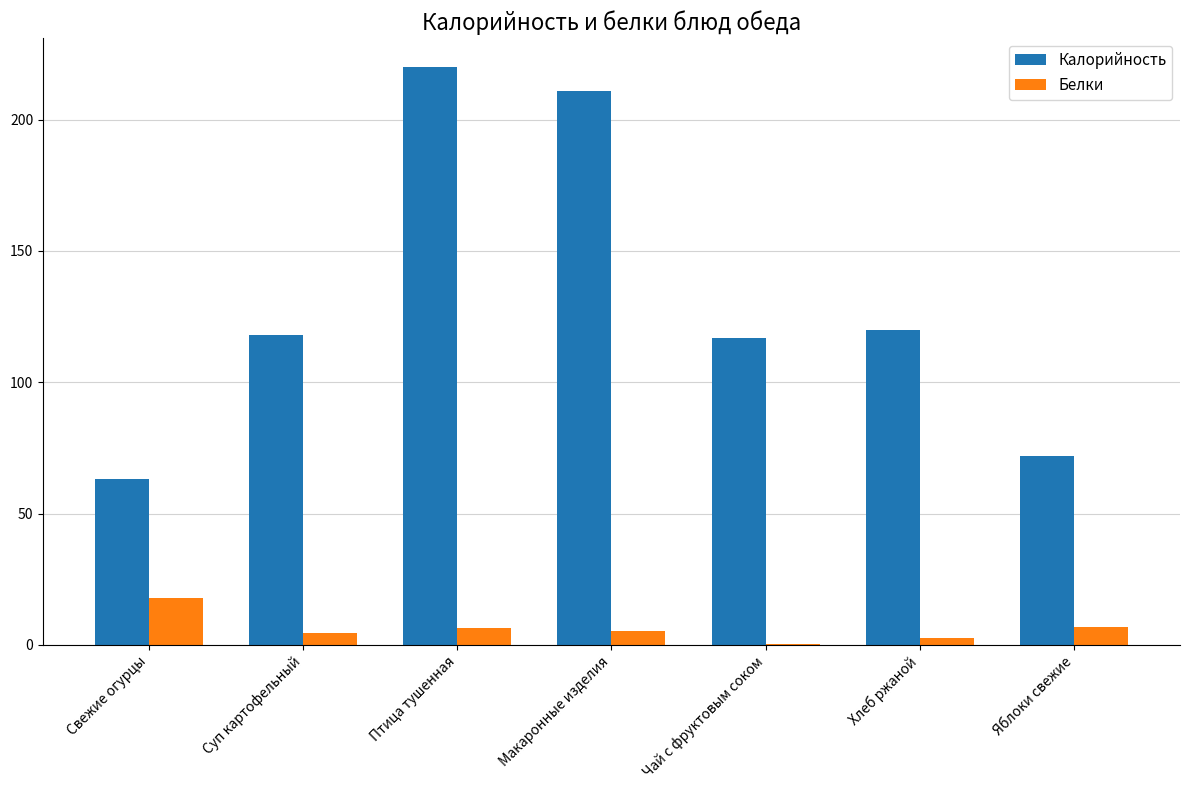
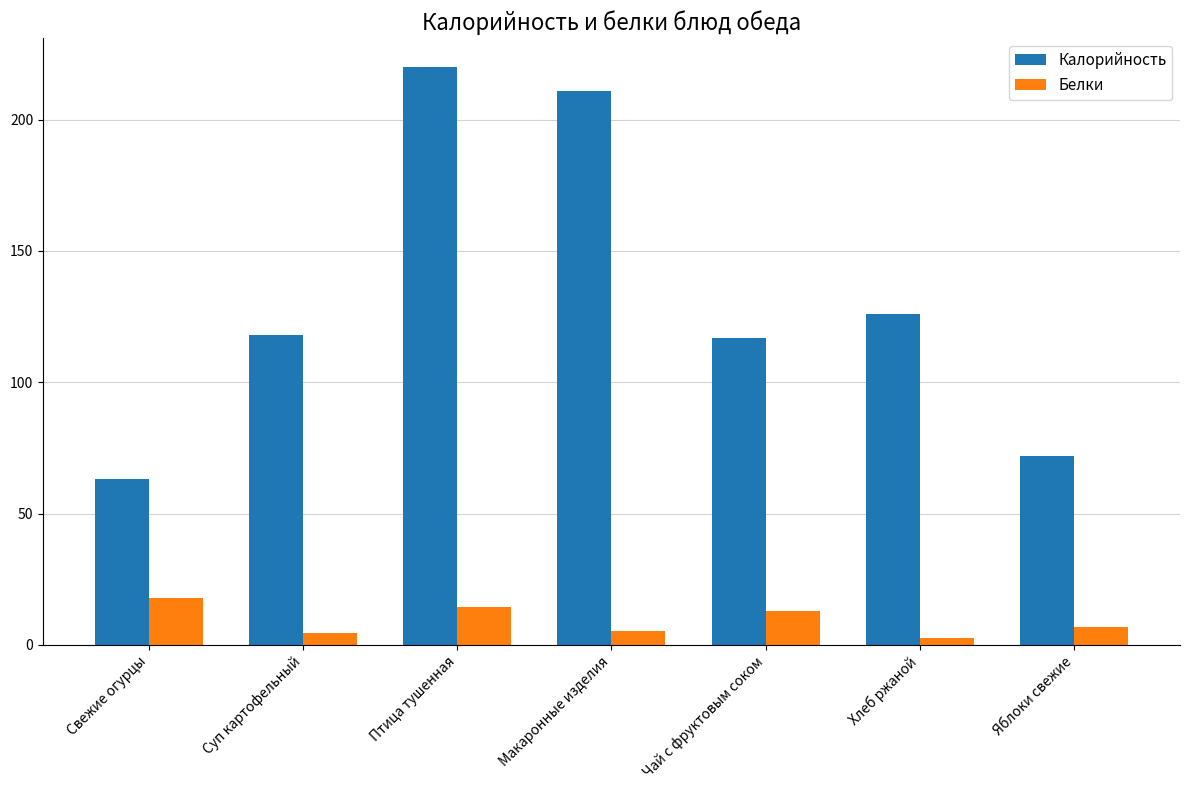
  {
    "Калорийность": {
      "Свежие огурцы": 63,
      "Суп картофельный": 118,
      "Птица тушенная": 220,
      "Макаронные изделия": 211,
      "Чай с фруктовым соком": 117,
-     "Хлеб ржаной": 120,
+     "Хлеб ржаной": 126,
      "Яблоки свежие": 72
    },
    "Белки": {
      "Свежие огурцы": 18,
      "Суп картофельный": 5,
-     "Птица тушенная": 7,
+     "Птица тушенная": 14,
      "Макаронные изделия": 5,
-     "Чай с фруктовым соком": 0,
+     "Чай с фруктовым соком": 13,
      "Хлеб ржаной": 3,
      "Яблоки свежие": 7
    }
  }
